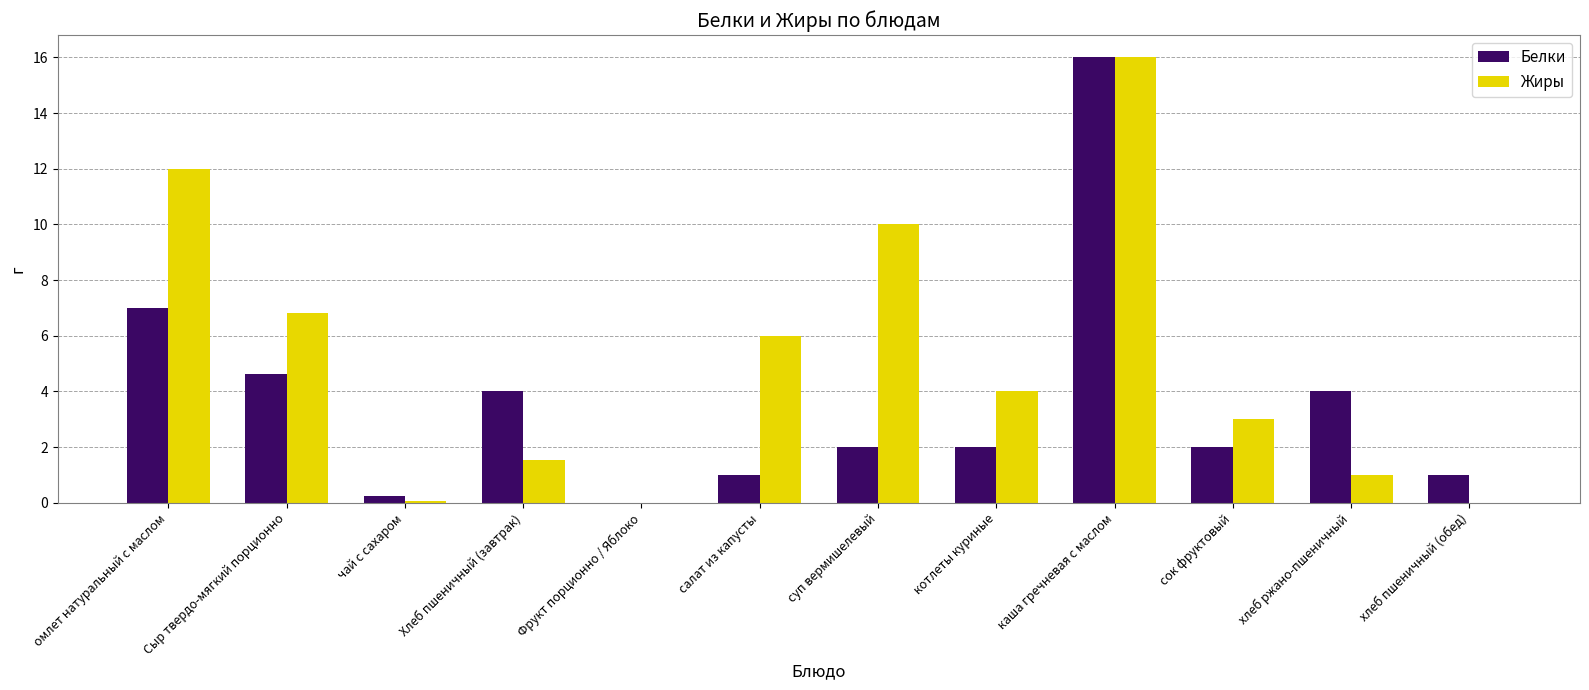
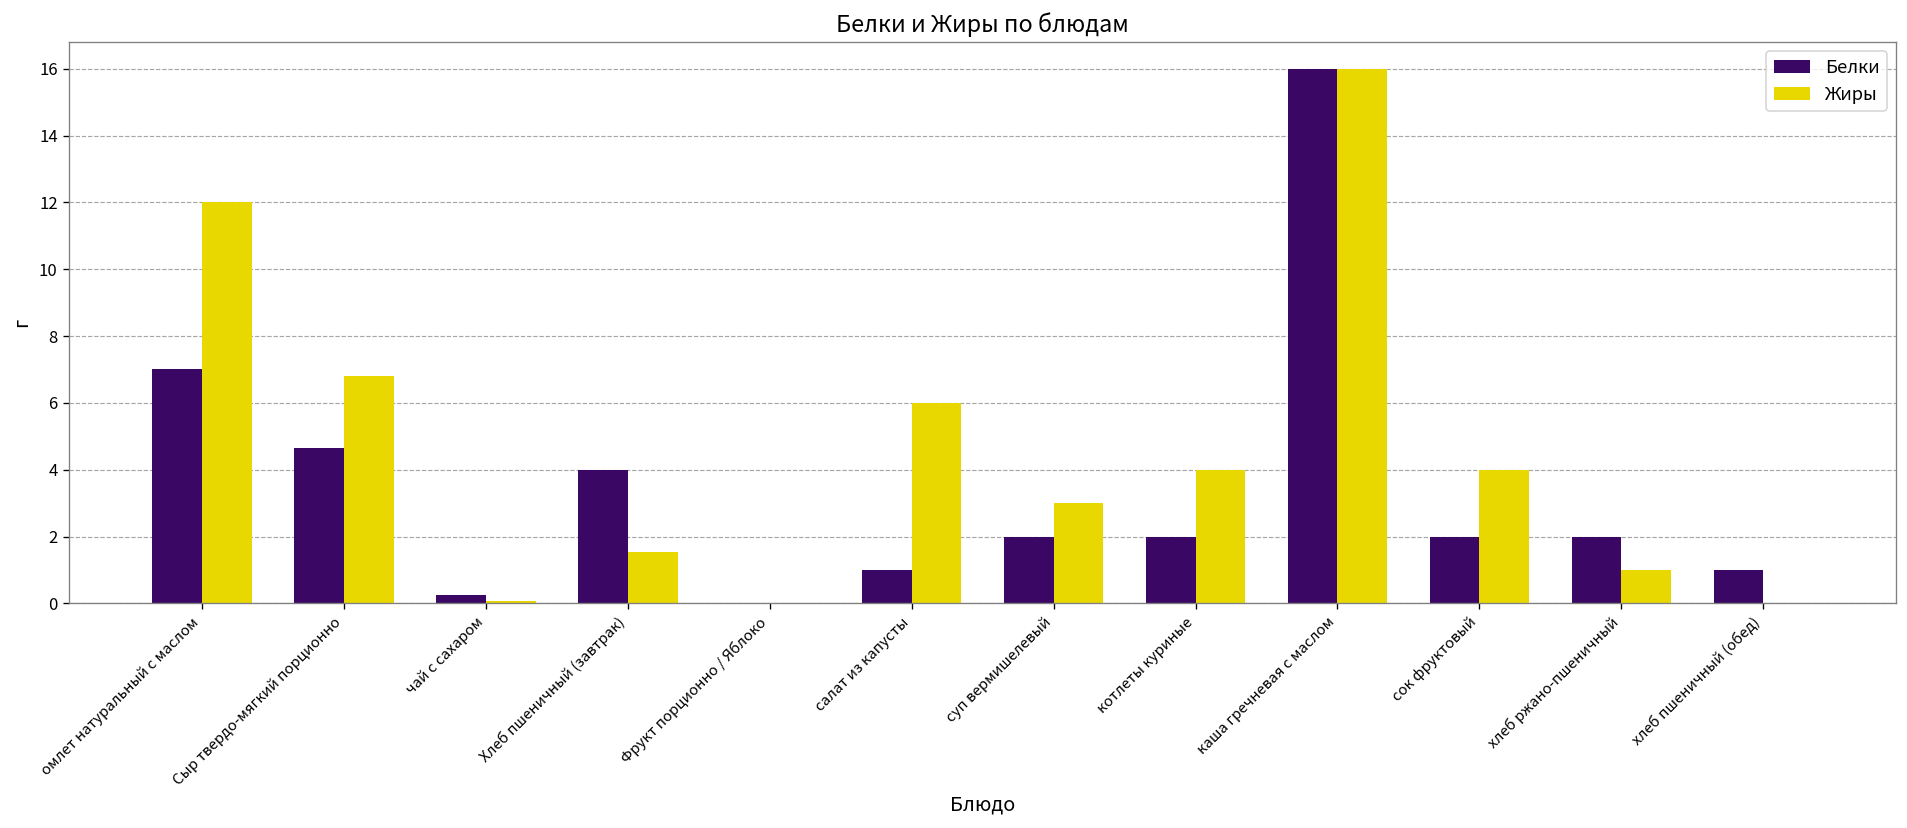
  {
    "Белки": {
      "омлет натуральный с маслом": 7,
      "Сыр твердо-мягкий порционно": 4.6,
      "чай с сахаром": 0.3,
      "Хлеб пшеничный (завтрак)": 4,
      "Фрукт порционно / Яблоко": 0,
      "салат из капусты": 1,
      "суп вермишелевый": 2,
      "котлеты куриные": 2,
      "каша гречневая с маслом": 16,
      "сок фруктовый": 2,
-     "хлеб ржано-пшеничный": 4,
+     "хлеб ржано-пшеничный": 2,
      "хлеб пшеничный (обед)": 1
    },
    "Жиры": {
      "омлет натуральный с маслом": 12,
      "Сыр твердо-мягкий порционно": 6.8,
      "Хлеб пшеничный (завтрак)": 1.5,
      "Фрукт порционно / Яблоко": 0,
      "салат из капусты": 6,
-     "суп вермишелевый": 10,
+     "суп вермишелевый": 3,
      "котлеты куриные": 4,
      "каша гречневая с маслом": 16,
-     "сок фруктовый": 3,
+     "сок фруктовый": 4,
      "хлеб ржано-пшеничный": 1,
      "хлеб пшеничный (обед)": 0
    }
  }
